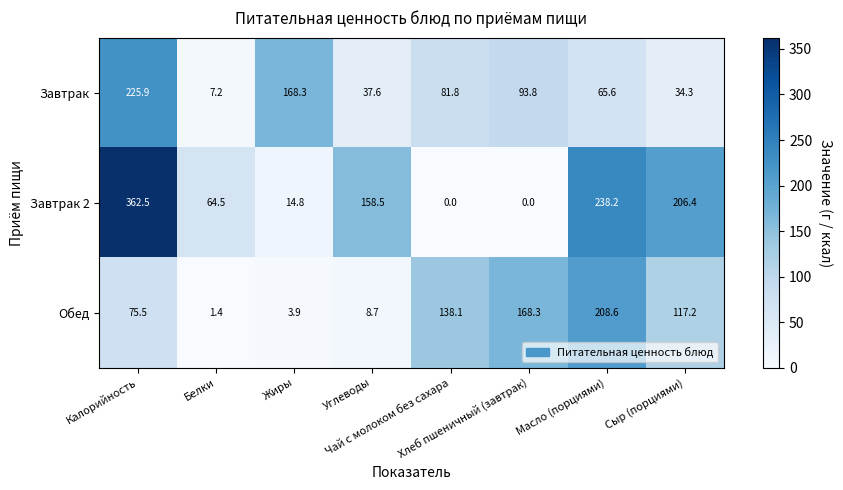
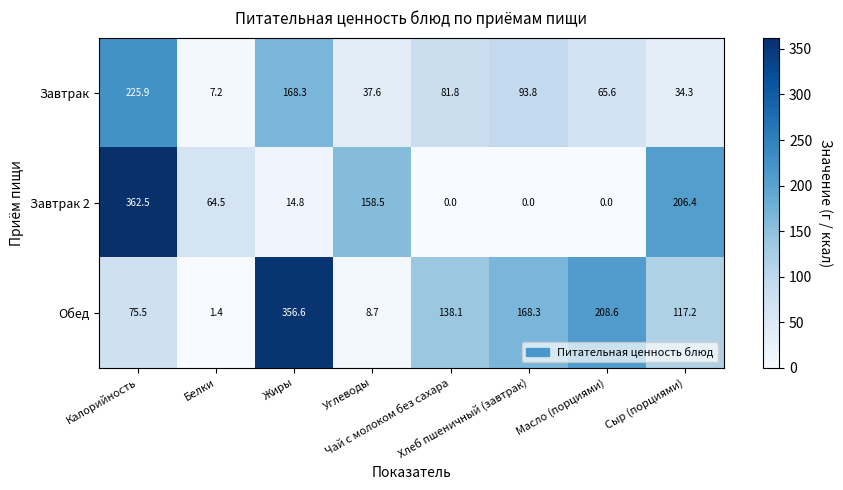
  {
    "Завтрак": {
      "Калорийность": 225.9,
      "Белки": 7.2,
      "Жиры": 168.3,
      "Углеводы": 37.6,
      "Чай с молоком без сахара": 81.8,
      "Хлеб пшеничный (завтрак)": 93.8,
      "Масло (порциями)": 65.6,
      "Сыр (порциями)": 34.3
    },
    "Завтрак 2": {
      "Калорийность": 362.5,
      "Белки": 64.5,
      "Жиры": 14.8,
      "Углеводы": 158.5,
      "Чай с молоком без сахара": 0.0,
      "Хлеб пшеничный (завтрак)": 0.0,
-     "Масло (порциями)": 238.2,
+     "Масло (порциями)": 0.0,
      "Сыр (порциями)": 206.4
    },
    "Обед": {
      "Калорийность": 75.5,
      "Белки": 1.4,
-     "Жиры": 3.9,
+     "Жиры": 356.6,
      "Углеводы": 8.7,
      "Чай с молоком без сахара": 138.1,
      "Хлеб пшеничный (завтрак)": 168.3,
      "Масло (порциями)": 208.6,
      "Сыр (порциями)": 117.2
    }
  }
